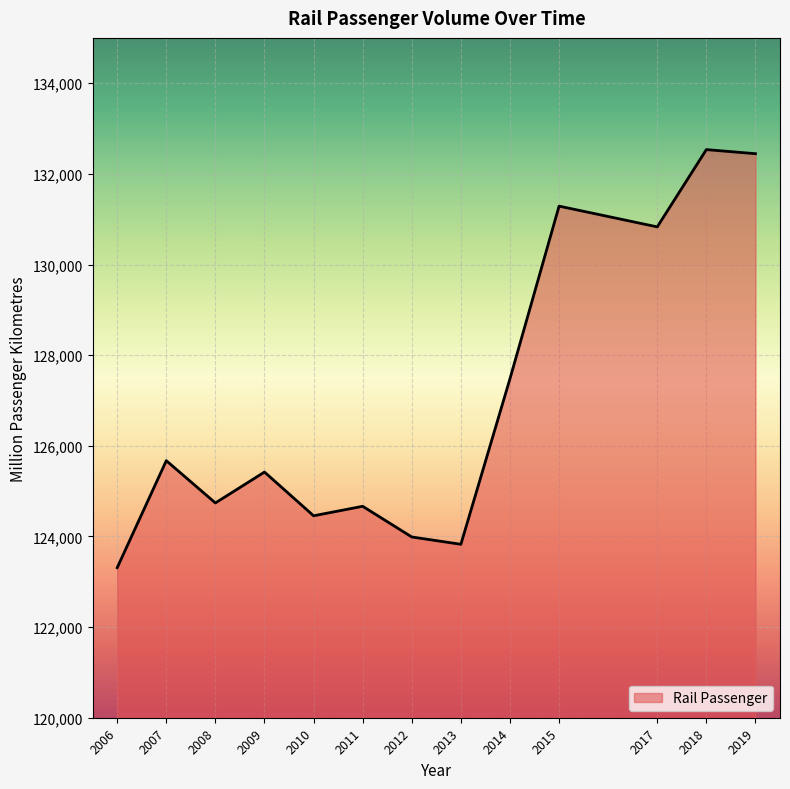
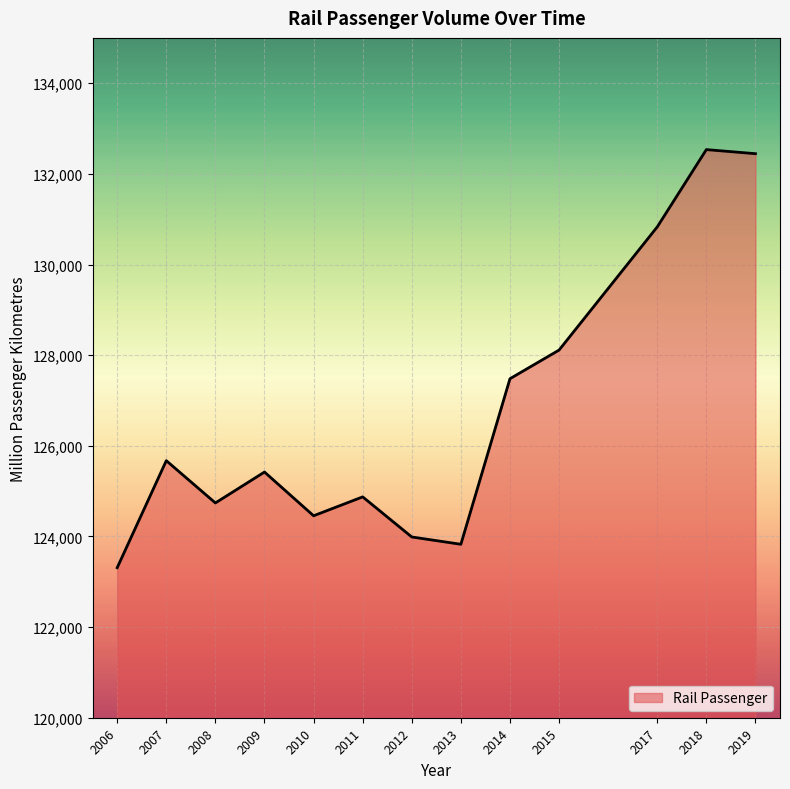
  {
    "2006": "123,300",
    "2007": "125,700",
    "2008": "124,700",
    "2009": "125,400",
    "2010": "124,500",
-   "2011": "124,700",
+   "2011": "124,900",
    "2012": "124,000",
    "2013": "123,800",
    "2014": "127,500",
-   "2015": "131,300",
+   "2015": "128,100",
    "2017": "130,800",
    "2018": "132,500",
    "2019": "132,400"
  }
